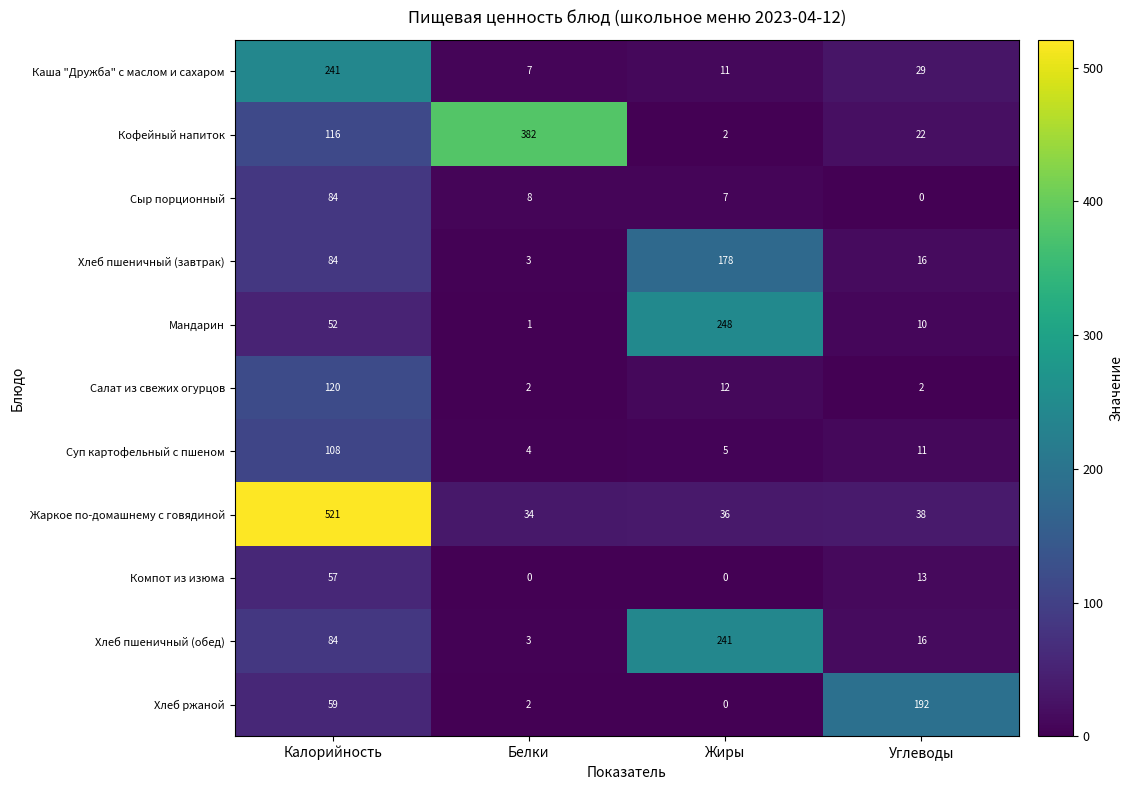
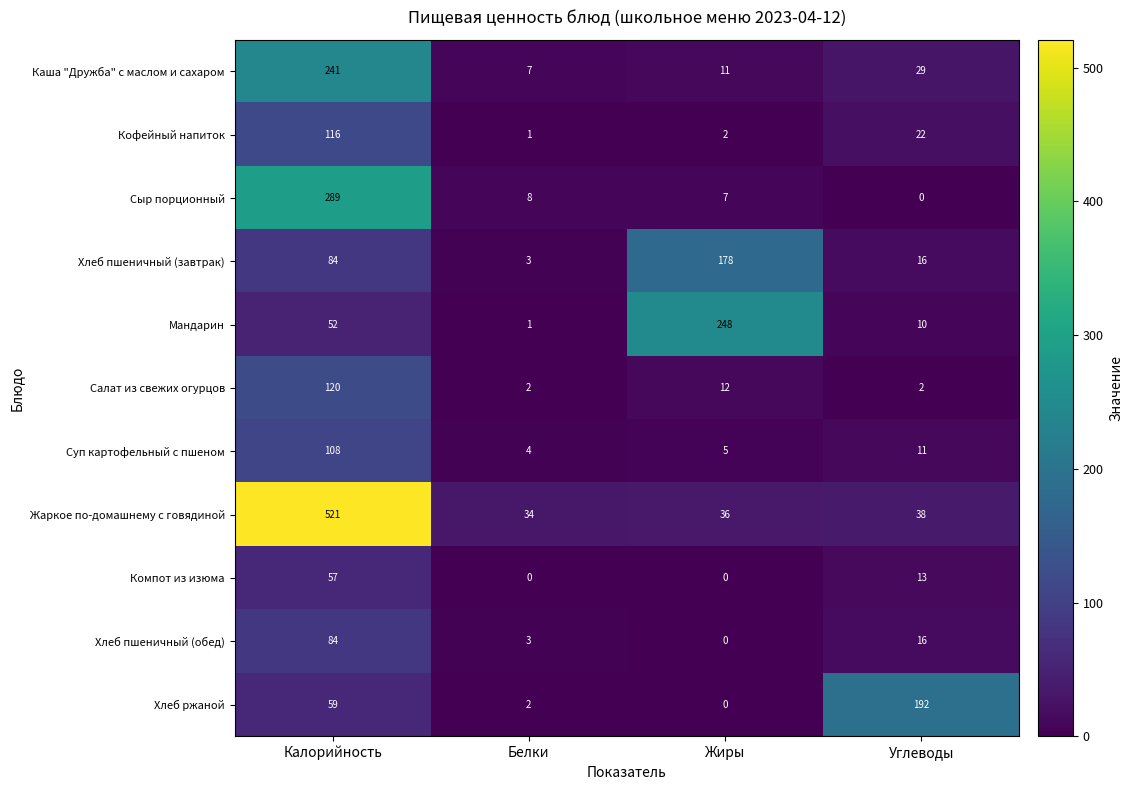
  {
    "Каша \"Дружба\" с маслом и сахаром": {
      "Калорийность": 241,
      "Белки": 7,
      "Жиры": 11,
      "Углеводы": 29
    },
    "Кофейный напиток": {
      "Калорийность": 116,
-     "Белки": 382,
+     "Белки": 1,
      "Жиры": 2,
      "Углеводы": 22
    },
    "Сыр порционный": {
-     "Калорийность": 84,
+     "Калорийность": 289,
      "Белки": 8,
      "Жиры": 7,
      "Углеводы": 0
    },
    "Хлеб пшеничный (завтрак)": {
      "Калорийность": 84,
      "Белки": 3,
      "Жиры": 178,
      "Углеводы": 16
    },
    "Мандарин": {
      "Калорийность": 52,
      "Белки": 1,
      "Жиры": 248,
      "Углеводы": 10
    },
    "Салат из свежих огурцов": {
      "Калорийность": 120,
      "Белки": 2,
      "Жиры": 12,
      "Углеводы": 2
    },
    "Суп картофельный с пшеном": {
      "Калорийность": 108,
      "Белки": 4,
      "Жиры": 5,
      "Углеводы": 11
    },
    "Жаркое по-домашнему с говядиной": {
      "Калорийность": 521,
      "Белки": 34,
      "Жиры": 36,
      "Углеводы": 38
    },
    "Компот из изюма": {
      "Калорийность": 57,
      "Белки": 0,
      "Жиры": 0,
      "Углеводы": 13
    },
    "Хлеб пшеничный (обед)": {
      "Калорийность": 84,
      "Белки": 3,
-     "Жиры": 241,
+     "Жиры": 0,
      "Углеводы": 16
    },
    "Хлеб ржаной": {
      "Калорийность": 59,
      "Белки": 2,
      "Жиры": 0,
      "Углеводы": 192
    }
  }
